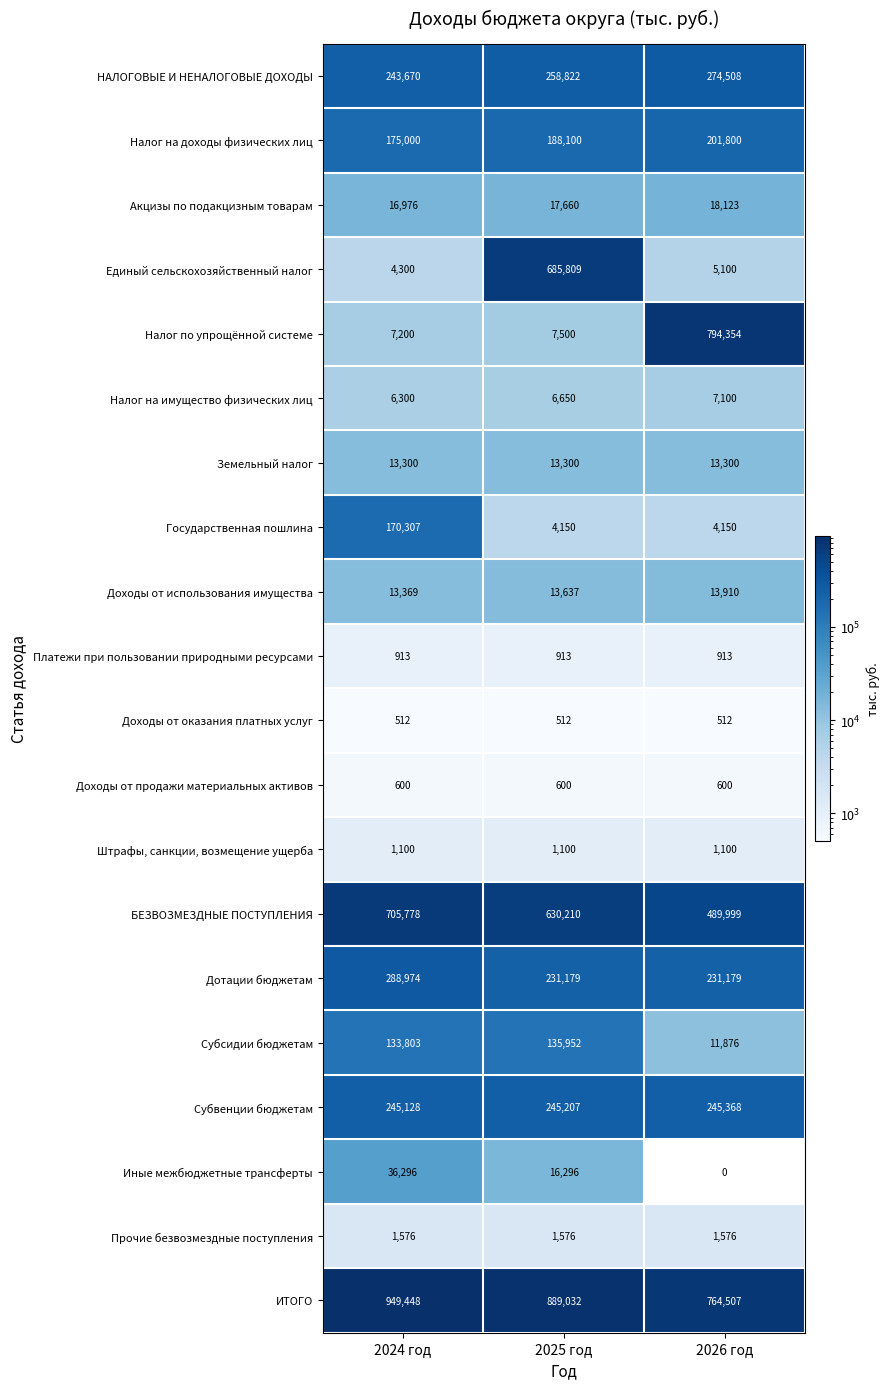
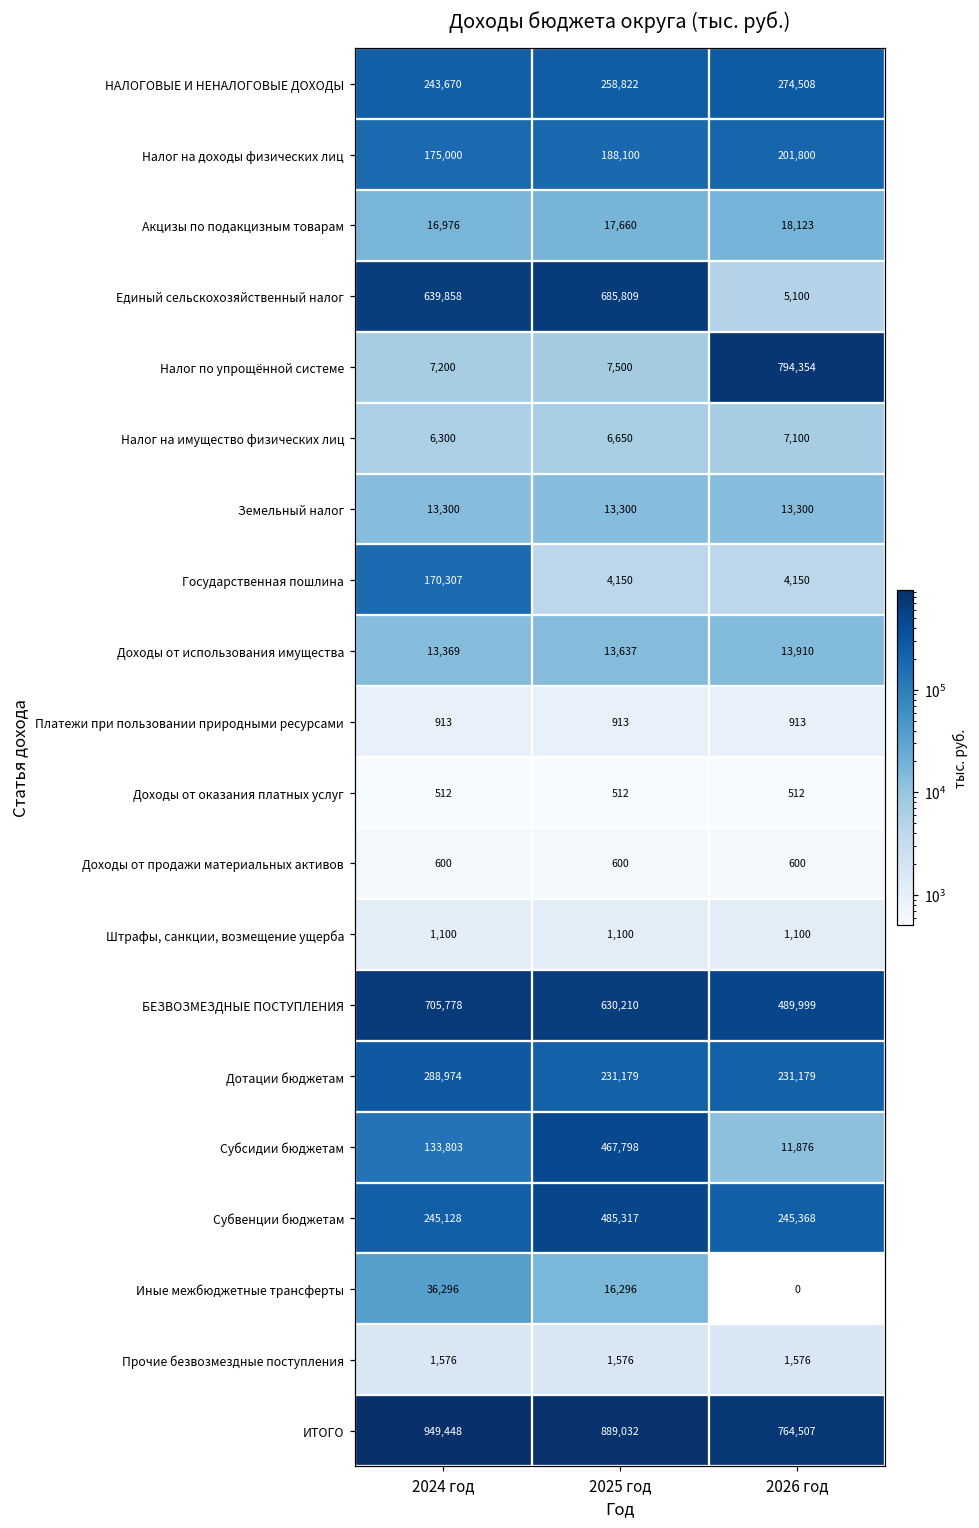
  {
    "НАЛОГОВЫЕ И НЕНАЛОГОВЫЕ ДОХОДЫ": {
      "2024 год": "243,670",
      "2025 год": "258,822",
      "2026 год": "274,508"
    },
    "Налог на доходы физических лиц": {
      "2024 год": "175,000",
      "2025 год": "188,100",
      "2026 год": "201,800"
    },
    "Акцизы по подакцизным товарам": {
      "2024 год": "16,976",
      "2025 год": "17,660",
      "2026 год": "18,123"
    },
    "Единый сельскохозяйственный налог": {
-     "2024 год": "4,300",
+     "2024 год": "639,858",
      "2025 год": "685,809",
      "2026 год": "5,100"
    },
    "Налог по упрощённой системе": {
      "2024 год": "7,200",
      "2025 год": "7,500",
      "2026 год": "794,354"
    },
    "Налог на имущество физических лиц": {
      "2024 год": "6,300",
      "2025 год": "6,650",
      "2026 год": "7,100"
    },
    "Земельный налог": {
      "2024 год": "13,300",
      "2025 год": "13,300",
      "2026 год": "13,300"
    },
    "Государственная пошлина": {
      "2024 год": "170,307",
      "2025 год": "4,150",
      "2026 год": "4,150"
    },
    "Доходы от использования имущества": {
      "2024 год": "13,369",
      "2025 год": "13,637",
      "2026 год": "13,910"
    },
    "Платежи при пользовании природными ресурсами": {
      "2024 год": "913",
      "2025 год": "913",
      "2026 год": "913"
    },
    "Доходы от оказания платных услуг": {
      "2024 год": "512",
      "2025 год": "512",
      "2026 год": "512"
    },
    "Доходы от продажи материальных активов": {
      "2024 год": "600",
      "2025 год": "600",
      "2026 год": "600"
    },
    "Штрафы, санкции, возмещение ущерба": {
      "2024 год": "1,100",
      "2025 год": "1,100",
      "2026 год": "1,100"
    },
    "БЕЗВОЗМЕЗДНЫЕ ПОСТУПЛЕНИЯ": {
      "2024 год": "705,778",
      "2025 год": "630,210",
      "2026 год": "489,999"
    },
    "Дотации бюджетам": {
      "2024 год": "288,974",
      "2025 год": "231,179",
      "2026 год": "231,179"
    },
    "Субсидии бюджетам": {
      "2024 год": "133,803",
-     "2025 год": "135,952",
+     "2025 год": "467,798",
      "2026 год": "11,876"
    },
    "Субвенции бюджетам": {
      "2024 год": "245,128",
-     "2025 год": "245,207",
+     "2025 год": "485,317",
      "2026 год": "245,368"
    },
    "Иные межбюджетные трансферты": {
      "2024 год": "36,296",
      "2025 год": "16,296",
      "2026 год": "0"
    },
    "Прочие безвозмездные поступления": {
      "2024 год": "1,576",
      "2025 год": "1,576",
      "2026 год": "1,576"
    },
    "ИТОГО": {
      "2024 год": "949,448",
      "2025 год": "889,032",
      "2026 год": "764,507"
    }
  }
